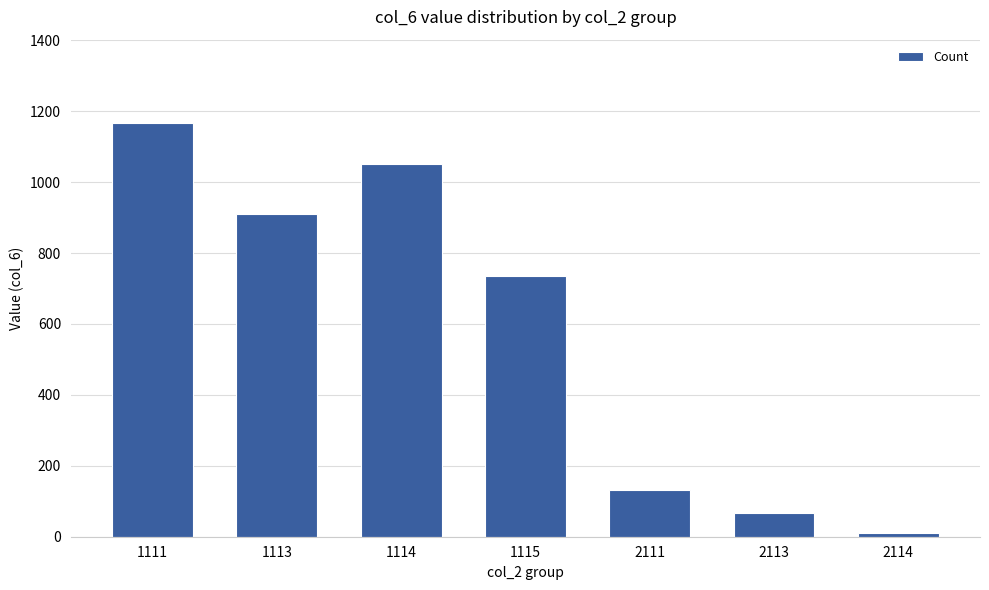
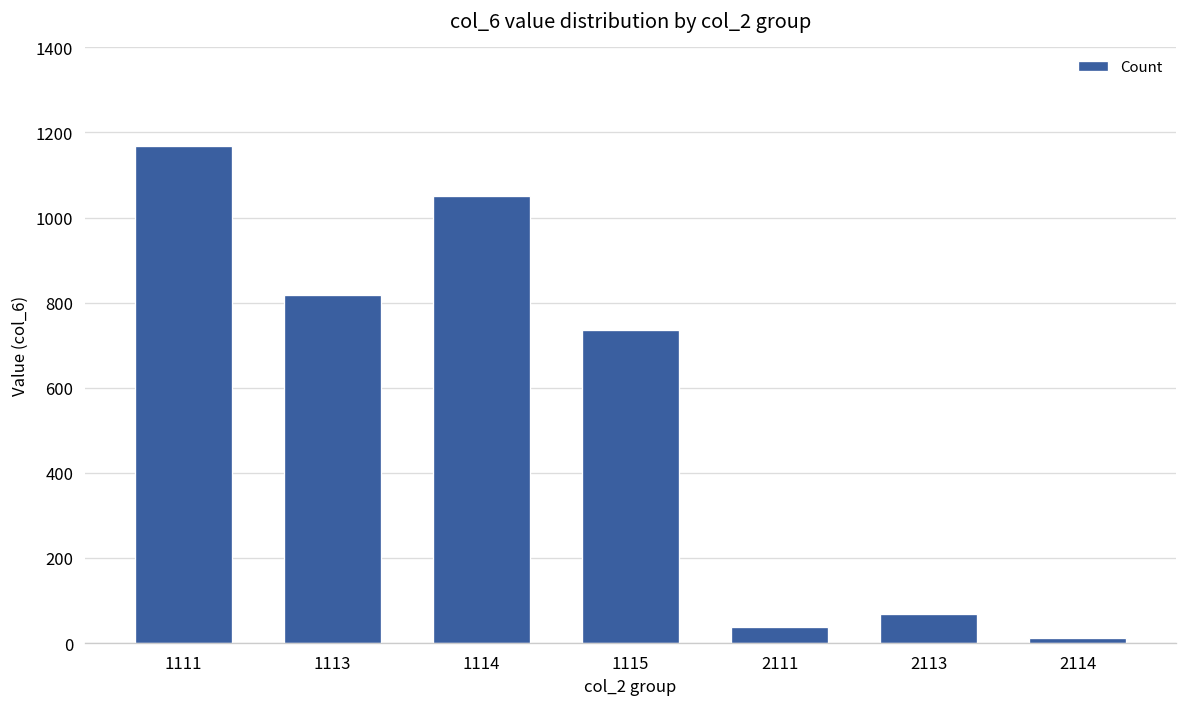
  {
    "1111": 1170,
-   "1113": 910,
+   "1113": 820,
    "1114": 1050,
    "1115": 740,
-   "2111": 130,
+   "2111": 40,
    "2113": 70,
    "2114": 10
  }
